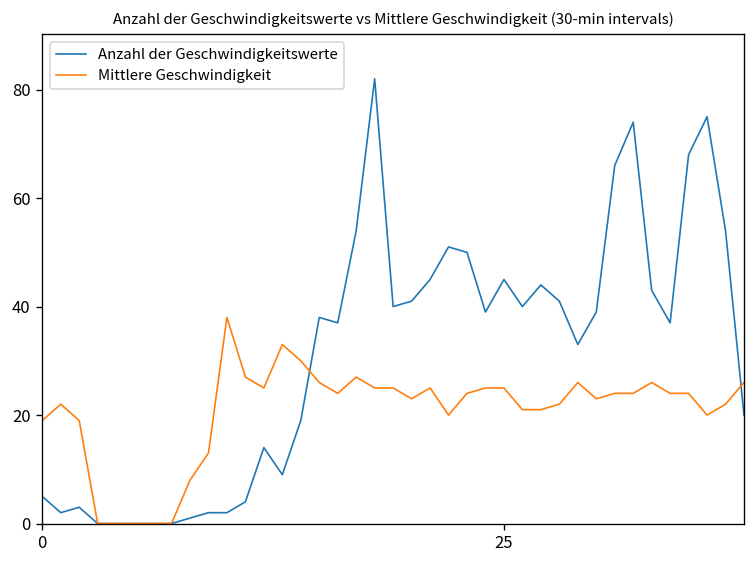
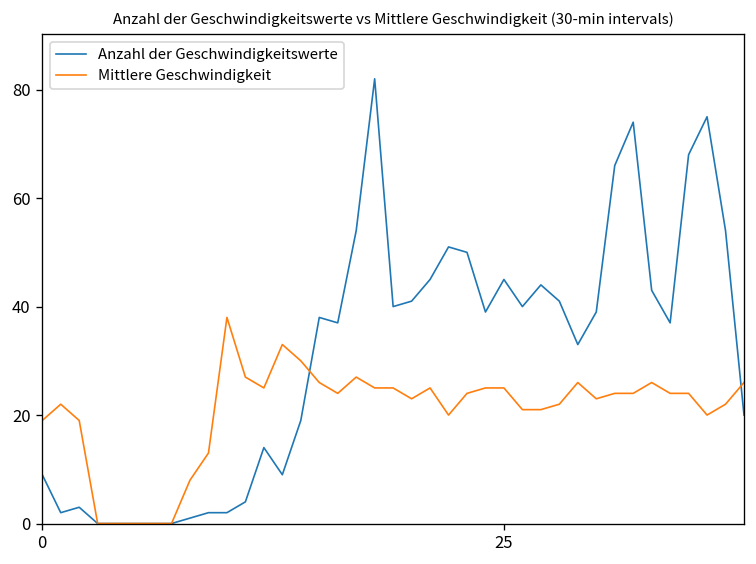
  {
    "Anzahl der Geschwindigkeitswerte": {
-     "0": 5,
+     "0": 9,
      "25": 45
    },
    "Mittlere Geschwindigkeit": {
      "0": 19,
      "25": 25
    }
  }
